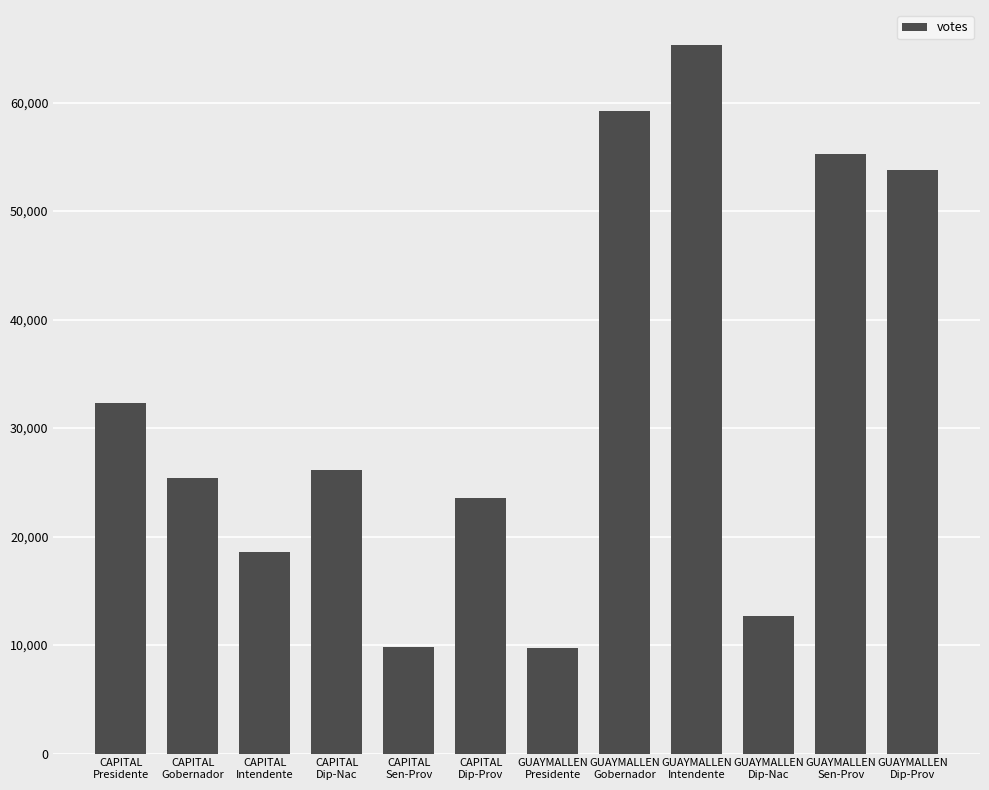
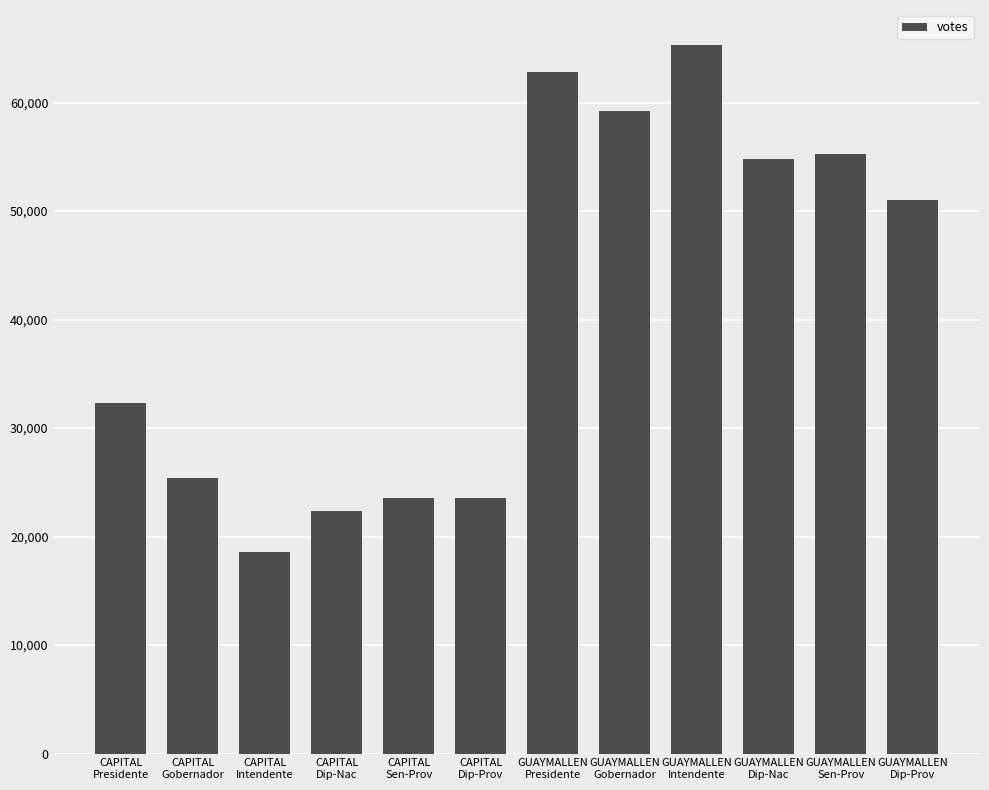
  {
    "CAPITAL Presidente": "32,300",
    "CAPITAL Gobernador": "25,400",
    "CAPITAL Intendente": "18,600",
-   "CAPITAL Dip-Nac": "26,200",
-   "CAPITAL Sen-Prov": "9,900",
+   "CAPITAL Dip-Nac": "22,300",
+   "CAPITAL Sen-Prov": "23,500",
    "CAPITAL Dip-Prov": "23,600",
-   "GUAYMALLEN Presidente": "9,700",
+   "GUAYMALLEN Presidente": "62,800",
    "GUAYMALLEN Gobernador": "59,200",
    "GUAYMALLEN Intendente": "65,300",
-   "GUAYMALLEN Dip-Nac": "12,700",
+   "GUAYMALLEN Dip-Nac": "54,800",
    "GUAYMALLEN Sen-Prov": "55,200",
-   "GUAYMALLEN Dip-Prov": "53,800"
+   "GUAYMALLEN Dip-Prov": "51,000"
  }
